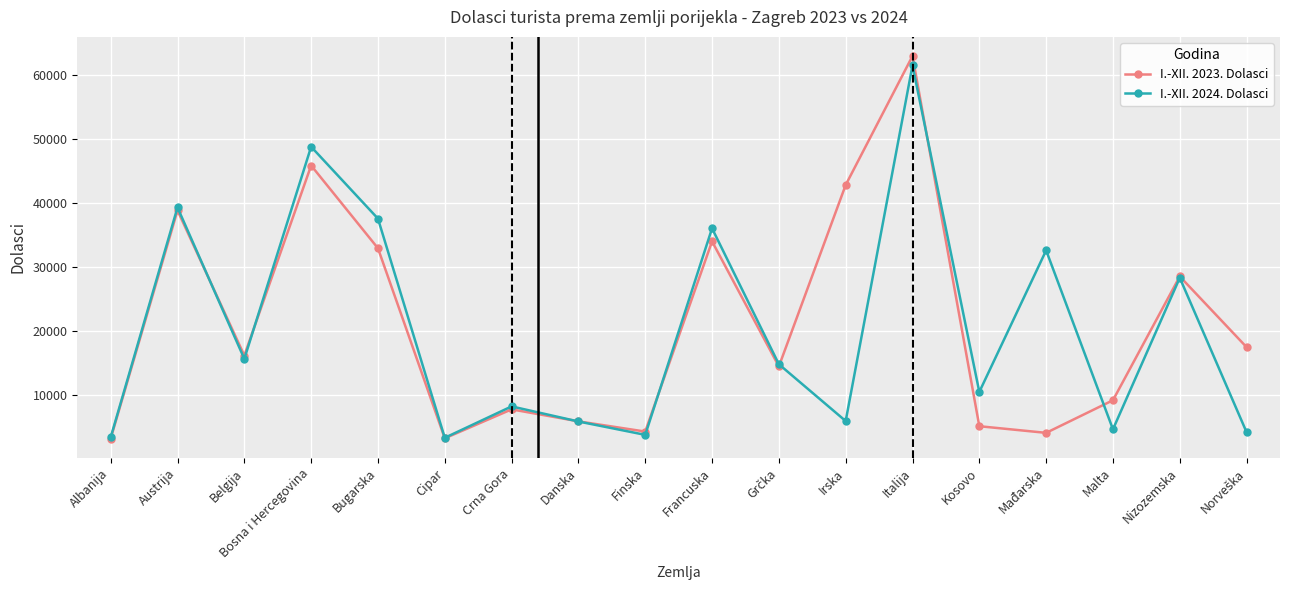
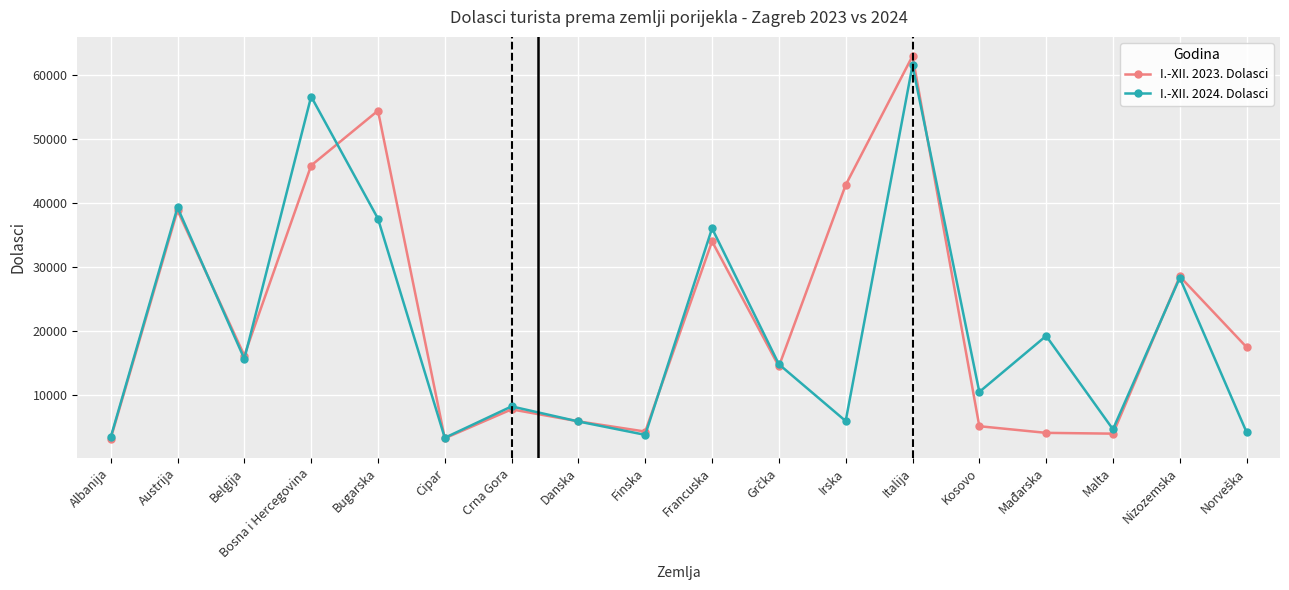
  {
    "I.-XII. 2023. Dolasci": {
      "Austrija": 39000,
      "Belgija": 16000,
      "Bosna i Hercegovina": 46000,
-     "Bugarska": 33000,
+     "Bugarska": 54000,
      "Crna Gora": 8000,
      "Finska": 4000,
      "Francuska": 34000,
      "Irska": 43000,
      "Italija": 63000,
      "Kosovo": 5000,
      "Mađarska": 4000,
-     "Malta": 9000,
+     "Malta": 4000,
      "Norveška": 17000
    },
    "I.-XII. 2024. Dolasci": {
      "Austrija": 39000,
      "Belgija": 16000,
-     "Bosna i Hercegovina": 49000,
+     "Bosna i Hercegovina": 57000,
      "Bugarska": 38000,
      "Crna Gora": 8000,
      "Finska": 4000,
      "Francuska": 36000,
      "Irska": 6000,
      "Italija": 62000,
      "Kosovo": 10000,
-     "Mađarska": 33000,
+     "Mađarska": 19000,
      "Malta": 5000,
      "Norveška": 4000
    }
  }
